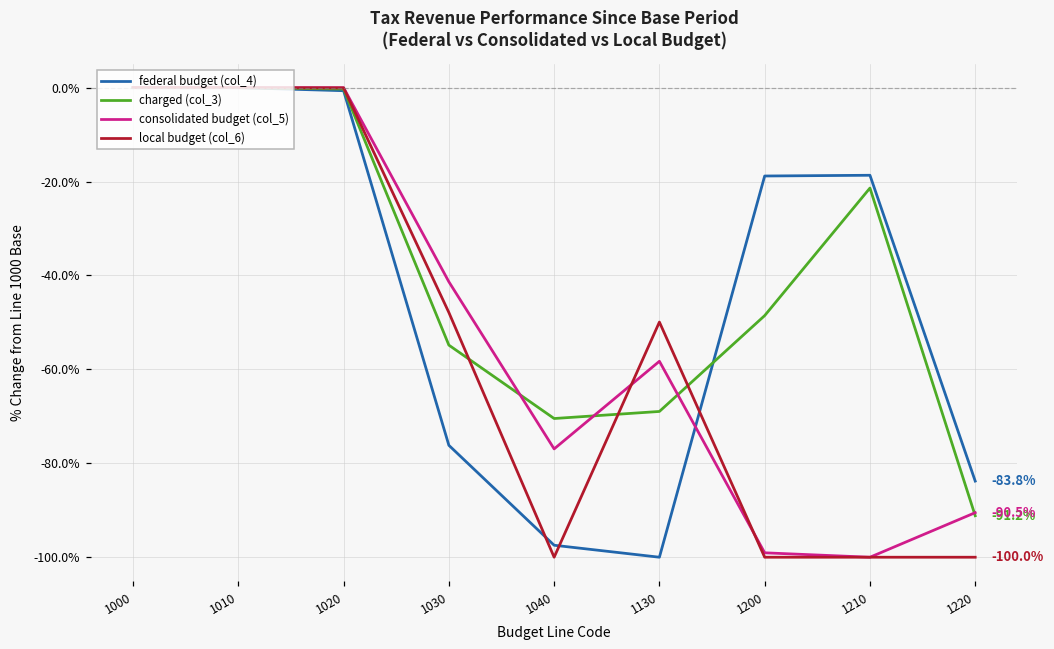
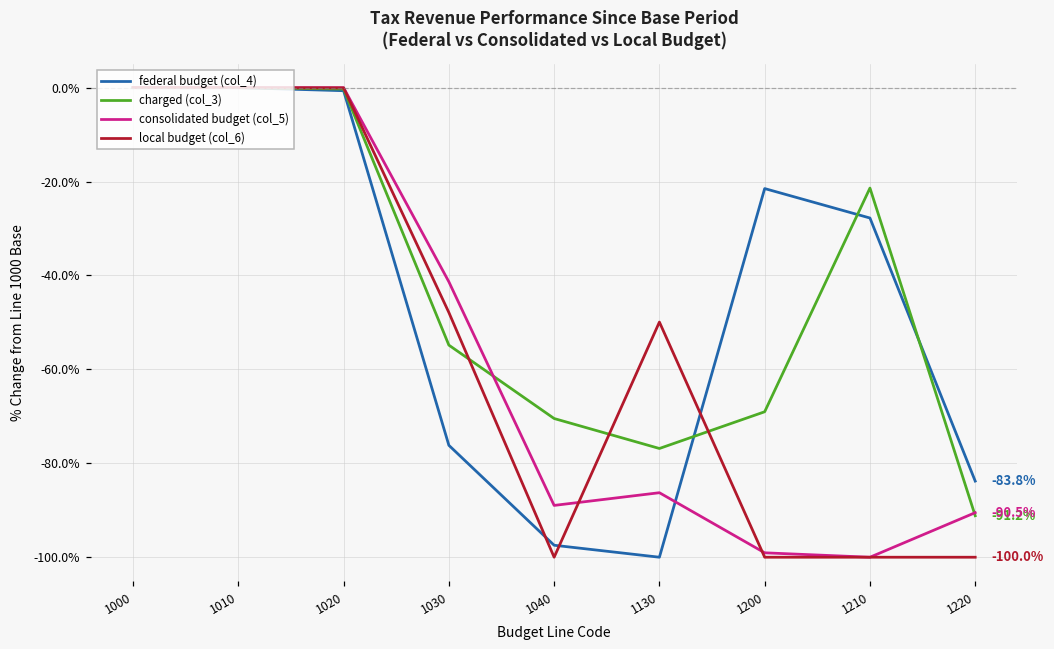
  {
    "federal budget (col_4)": {
      "1030": "-76%",
      "1040": "-97%",
      "1130": "-100%",
-     "1200": "-19%",
-     "1210": "-19%"
+     "1200": "-21%",
+     "1210": "-28%"
    },
    "charged (col_3)": {
      "1030": "-55%",
      "1040": "-70%",
-     "1130": "-69%",
-     "1200": "-49%",
+     "1130": "-77%",
+     "1200": "-69%",
      "1210": "-21%"
    },
    "consolidated budget (col_5)": {
      "1030": "-41%",
-     "1040": "-77%",
-     "1130": "-58%",
+     "1040": "-89%",
+     "1130": "-86%",
      "1200": "-99%"
    },
    "local budget (col_6)": {
      "1220": "-100.0%"
    }
  }
